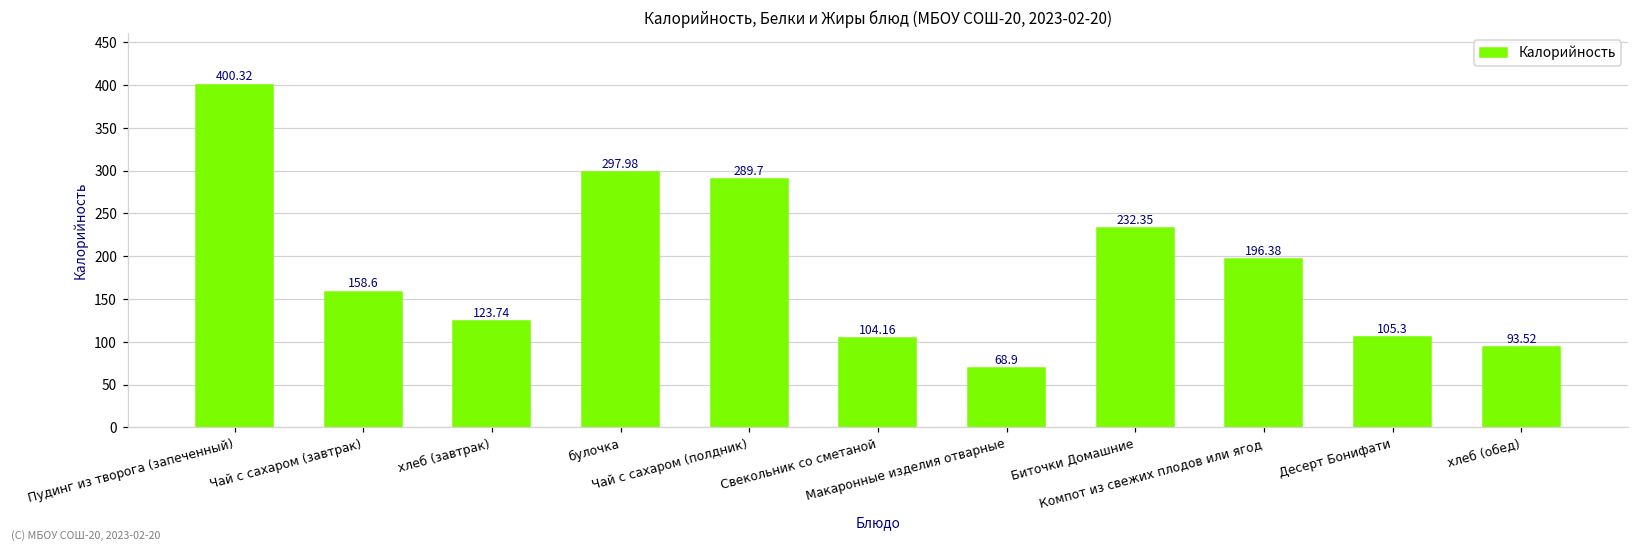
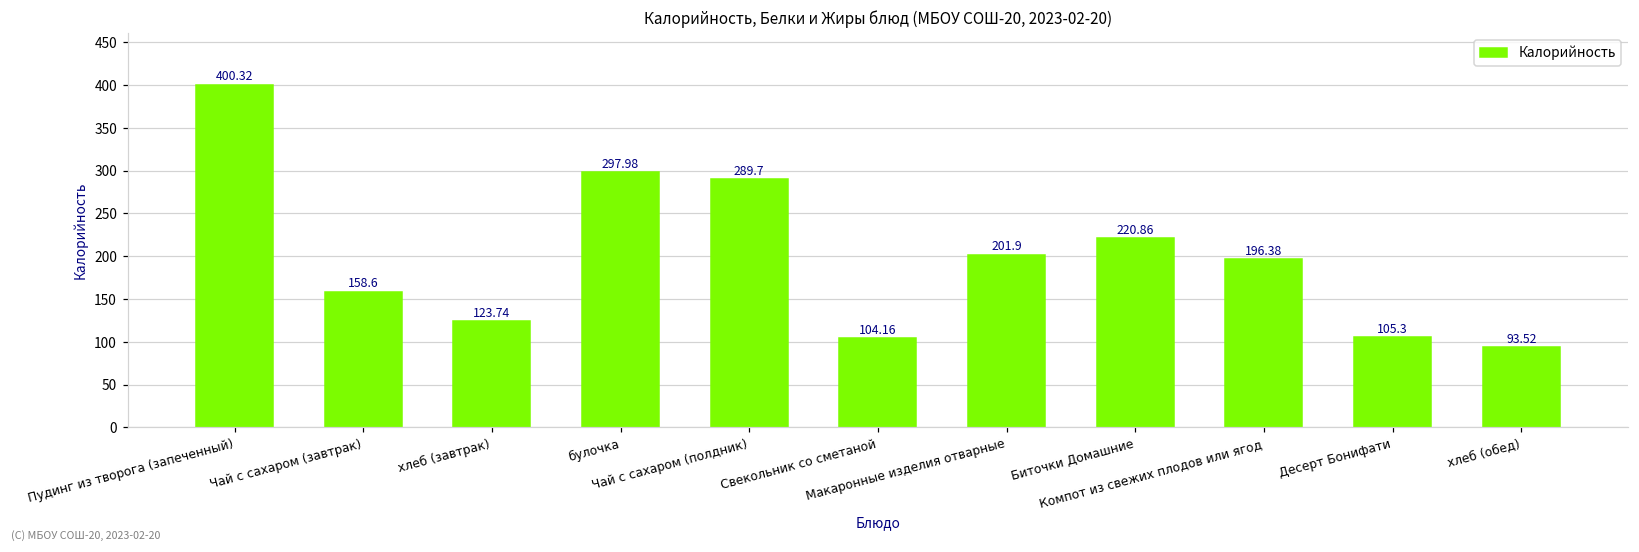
  {
    "Пудинг из творога (запеченный)": 400.32,
    "Чай с сахаром (завтрак)": 158.6,
    "хлеб (завтрак)": 123.74,
    "булочка": 297.98,
    "Чай с сахаром (полдник)": 289.7,
    "Свекольник со сметаной": 104.16,
-   "Макаронные изделия отварные": 68.9,
-   "Биточки Домашние": 232.35,
+   "Макаронные изделия отварные": 201.9,
+   "Биточки Домашние": 220.86,
    "Компот из свежих плодов или ягод": 196.38,
    "Десерт Бонифати": 105.3,
    "хлеб (обед)": 93.52
  }
